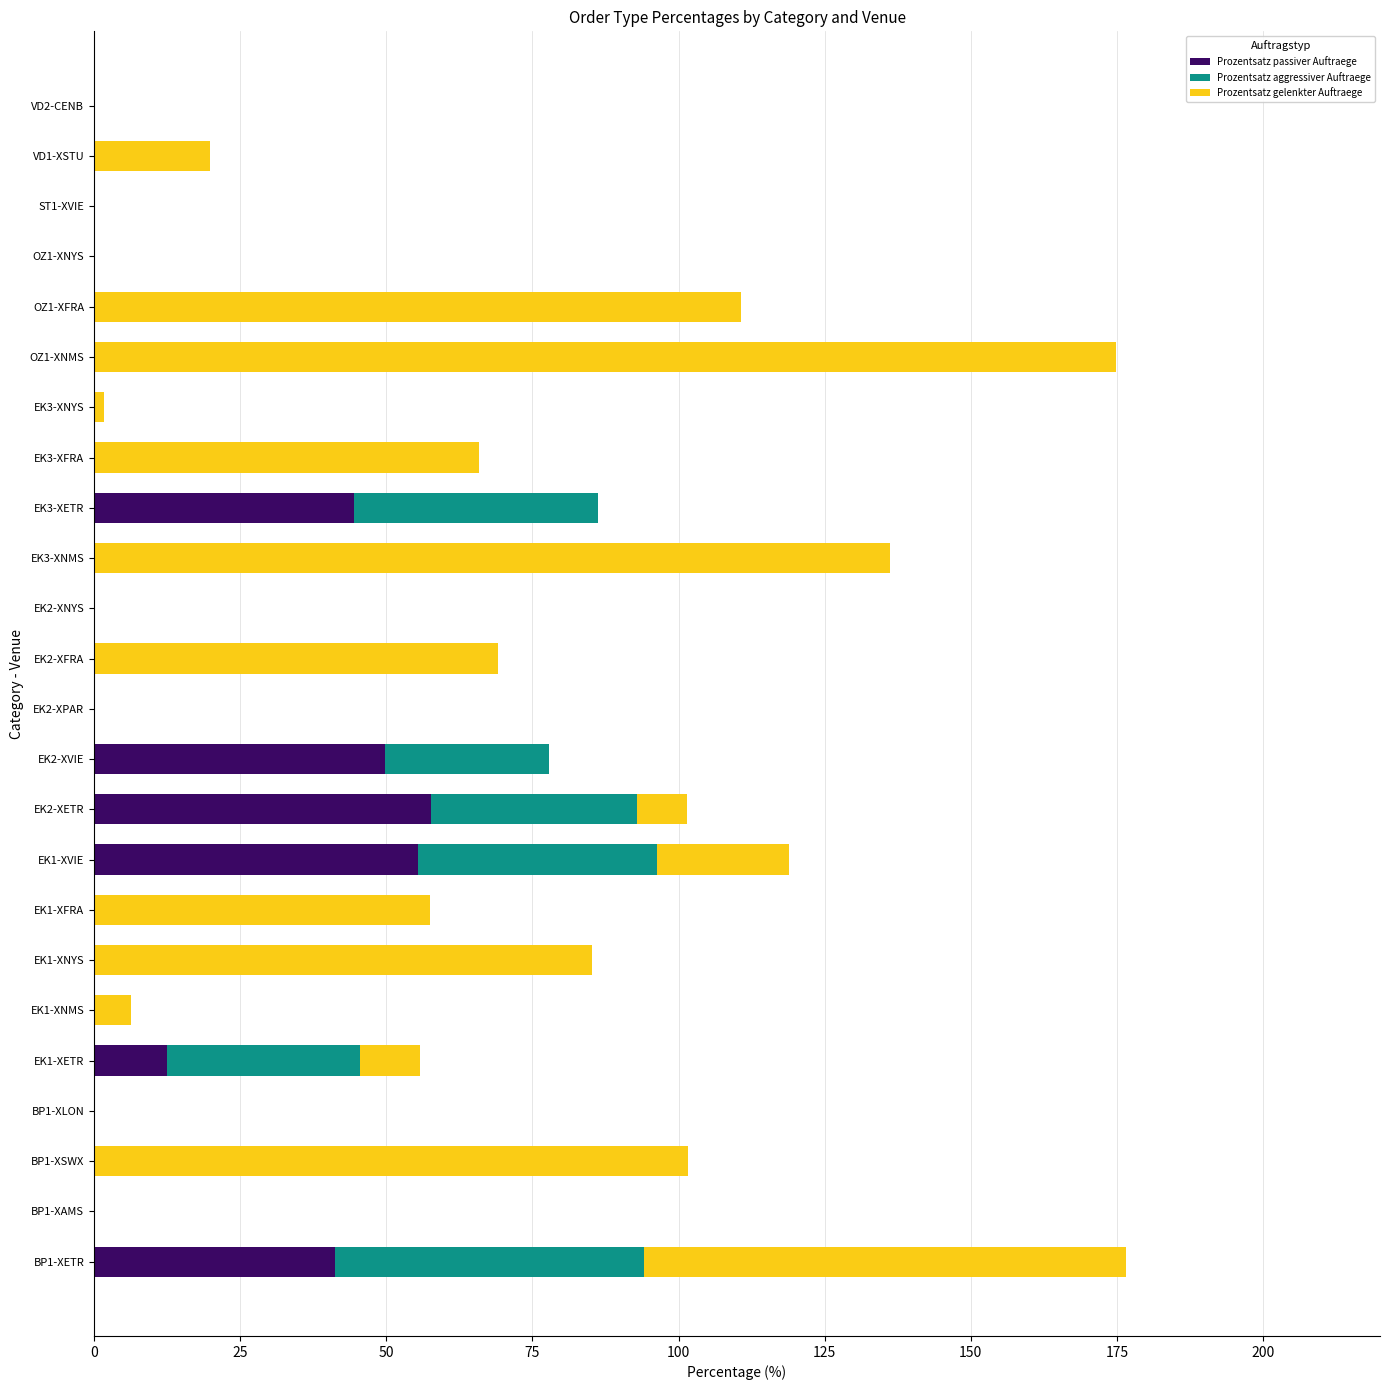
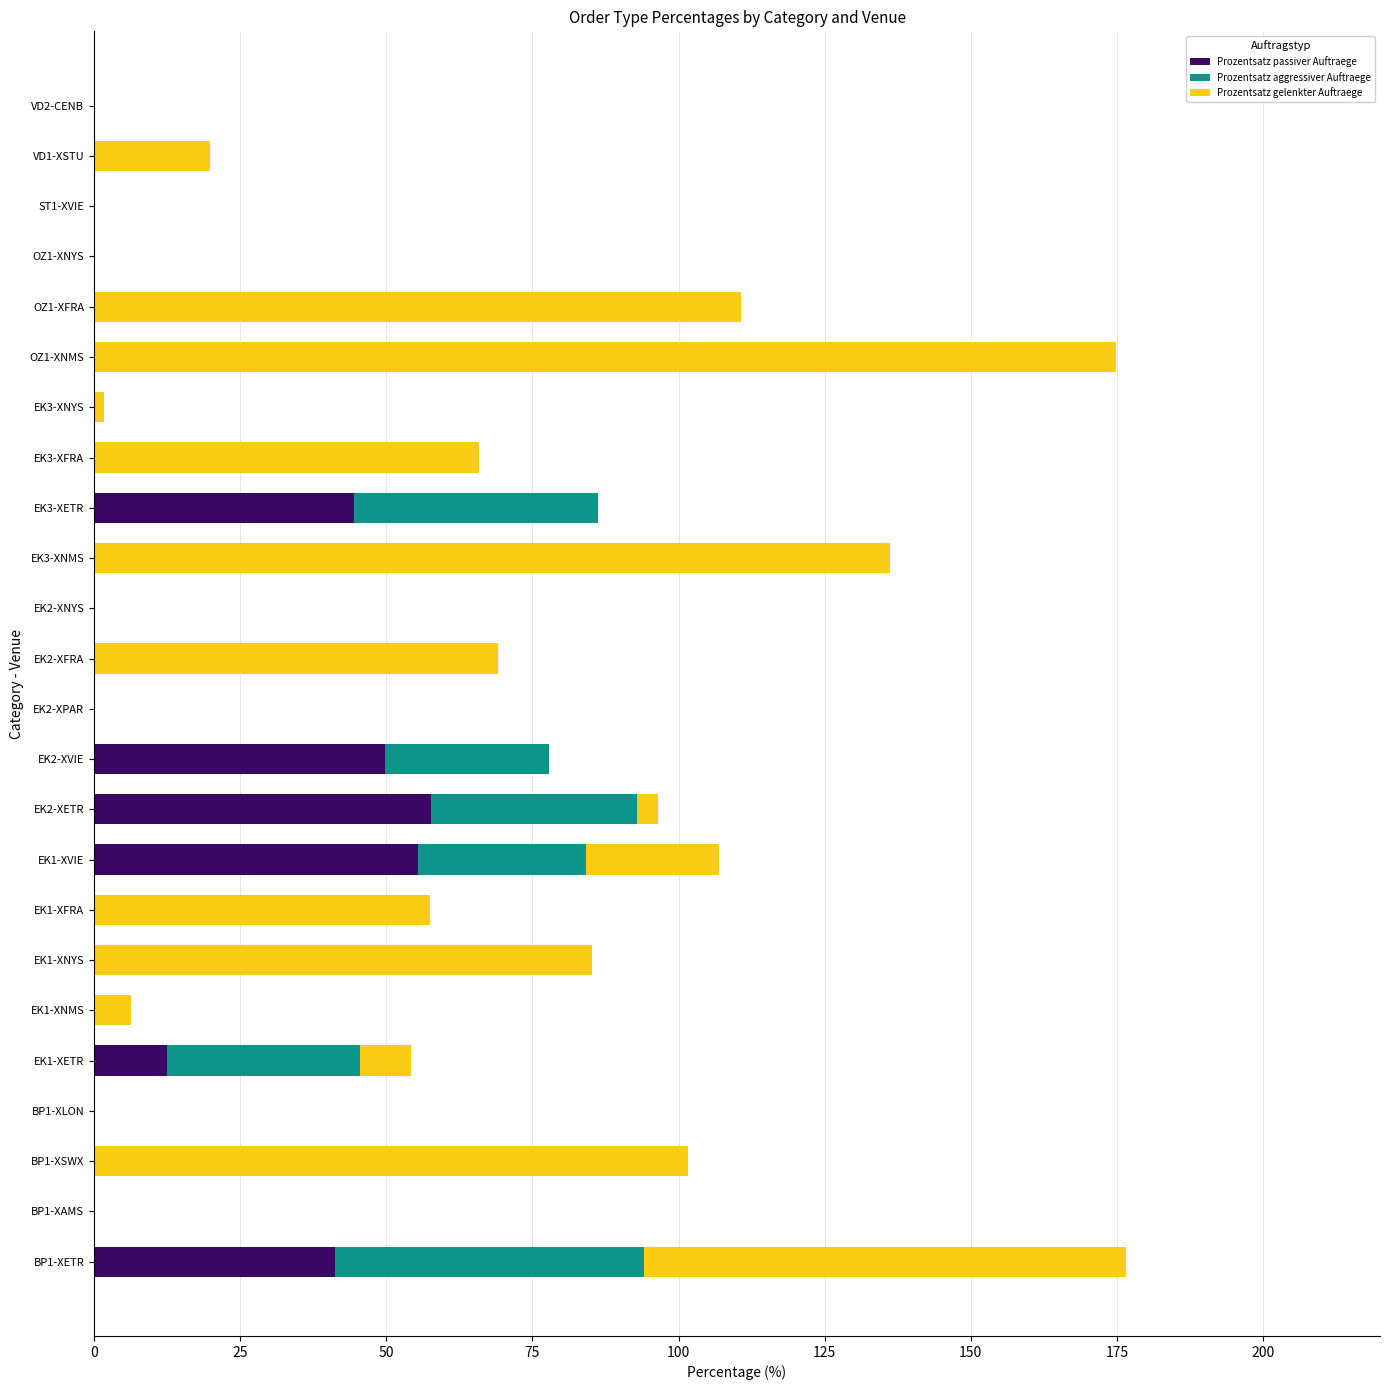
  {
    "Prozentsatz passiver Auftraege": {
      "VD2-CENB": 0,
      "VD1-XSTU": 0,
      "ST1-XVIE": 0,
      "OZ1-XNYS": 0,
      "OZ1-XFRA": 0,
      "OZ1-XNMS": 0,
      "EK3-XNYS": 0,
      "EK3-XFRA": 0,
      "EK3-XETR": 44,
      "EK3-XNMS": 0,
      "EK2-XNYS": 0,
      "EK2-XFRA": 0,
      "EK2-XPAR": 0,
      "EK2-XVIE": 50,
      "EK2-XETR": 58,
      "EK1-XVIE": 55,
      "EK1-XFRA": 0,
      "EK1-XNYS": 0,
      "EK1-XNMS": 0,
      "EK1-XETR": 13,
      "BP1-XLON": 0,
      "BP1-XSWX": 0,
      "BP1-XAMS": 0,
      "BP1-XETR": 41
    },
    "Prozentsatz aggressiver Auftraege": {
      "VD2-CENB": 0,
      "VD1-XSTU": 0,
      "ST1-XVIE": 0,
      "OZ1-XNYS": 0,
      "OZ1-XFRA": 0,
      "OZ1-XNMS": 0,
      "EK3-XNYS": 0,
      "EK3-XFRA": 0,
      "EK3-XETR": 42,
      "EK3-XNMS": 0,
      "EK2-XNYS": 0,
      "EK2-XFRA": 0,
      "EK2-XPAR": 0,
      "EK2-XVIE": 28,
      "EK2-XETR": 35,
-     "EK1-XVIE": 41,
+     "EK1-XVIE": 29,
      "EK1-XFRA": 0,
      "EK1-XNYS": 0,
      "EK1-XNMS": 0,
      "EK1-XETR": 33,
      "BP1-XLON": 0,
      "BP1-XSWX": 0,
      "BP1-XAMS": 0,
      "BP1-XETR": 53
    },
    "Prozentsatz gelenkter Auftraege": {
      "VD2-CENB": 0,
      "VD1-XSTU": 20,
      "ST1-XVIE": 0,
      "OZ1-XNYS": 0,
      "OZ1-XFRA": 111,
      "OZ1-XNMS": 175,
      "EK3-XNYS": 2,
      "EK3-XFRA": 66,
      "EK3-XETR": 0,
      "EK3-XNMS": 136,
      "EK2-XNYS": 0,
      "EK2-XFRA": 69,
      "EK2-XPAR": 0,
      "EK2-XVIE": 0,
-     "EK2-XETR": 9,
+     "EK2-XETR": 4,
      "EK1-XVIE": 23,
      "EK1-XFRA": 58,
      "EK1-XNYS": 85,
      "EK1-XNMS": 6,
-     "EK1-XETR": 10,
+     "EK1-XETR": 9,
      "BP1-XLON": 0,
      "BP1-XSWX": 102,
      "BP1-XAMS": 0,
      "BP1-XETR": 82
    }
  }
